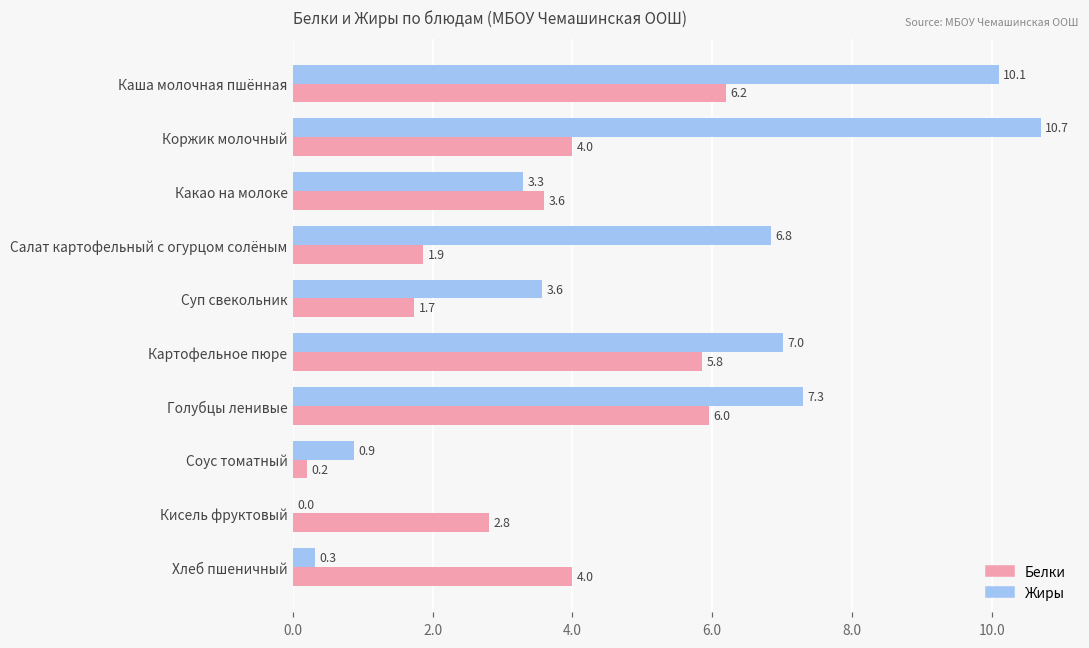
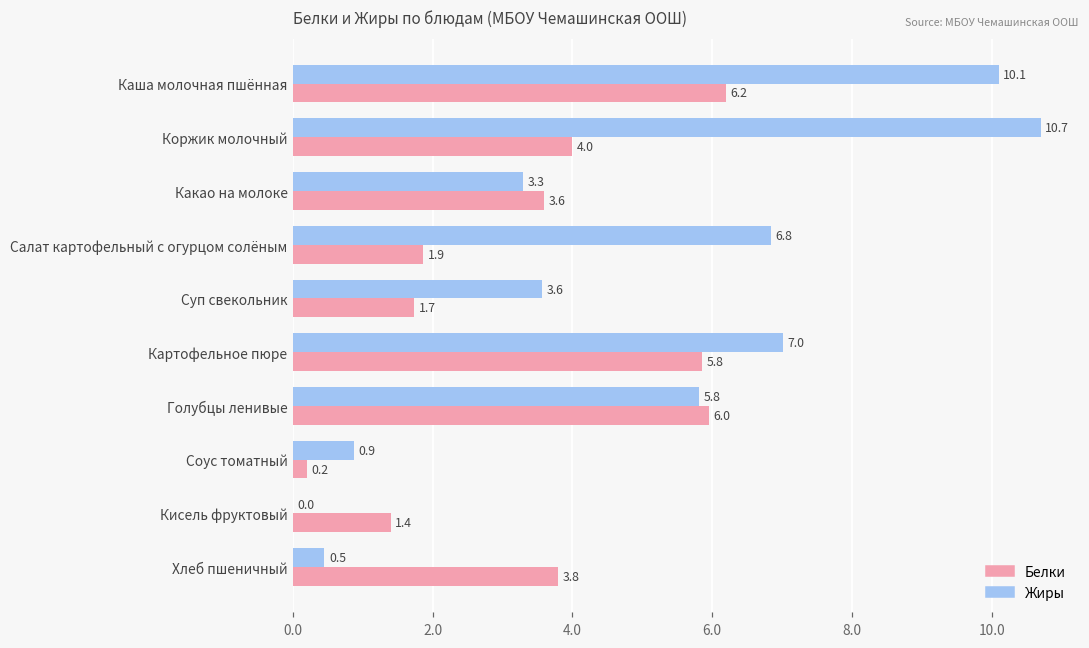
  {
    "Белки": {
      "Каша молочная пшённая": 6.2,
      "Коржик молочный": 4.0,
      "Какао на молоке": 3.6,
      "Салат картофельный с огурцом солёным": 1.9,
      "Суп свекольник": 1.7,
      "Картофельное пюре": 5.8,
      "Голубцы ленивые": 6.0,
      "Соус томатный": 0.2,
-     "Кисель фруктовый": 2.8,
-     "Хлеб пшеничный": 4.0
+     "Кисель фруктовый": 1.4,
+     "Хлеб пшеничный": 3.8
    },
    "Жиры": {
      "Каша молочная пшённая": 10.1,
      "Коржик молочный": 10.7,
      "Какао на молоке": 3.3,
      "Салат картофельный с огурцом солёным": 6.8,
      "Суп свекольник": 3.6,
      "Картофельное пюре": 7.0,
-     "Голубцы ленивые": 7.3,
+     "Голубцы ленивые": 5.8,
      "Соус томатный": 0.9,
      "Кисель фруктовый": 0.0,
-     "Хлеб пшеничный": 0.3
+     "Хлеб пшеничный": 0.5
    }
  }
